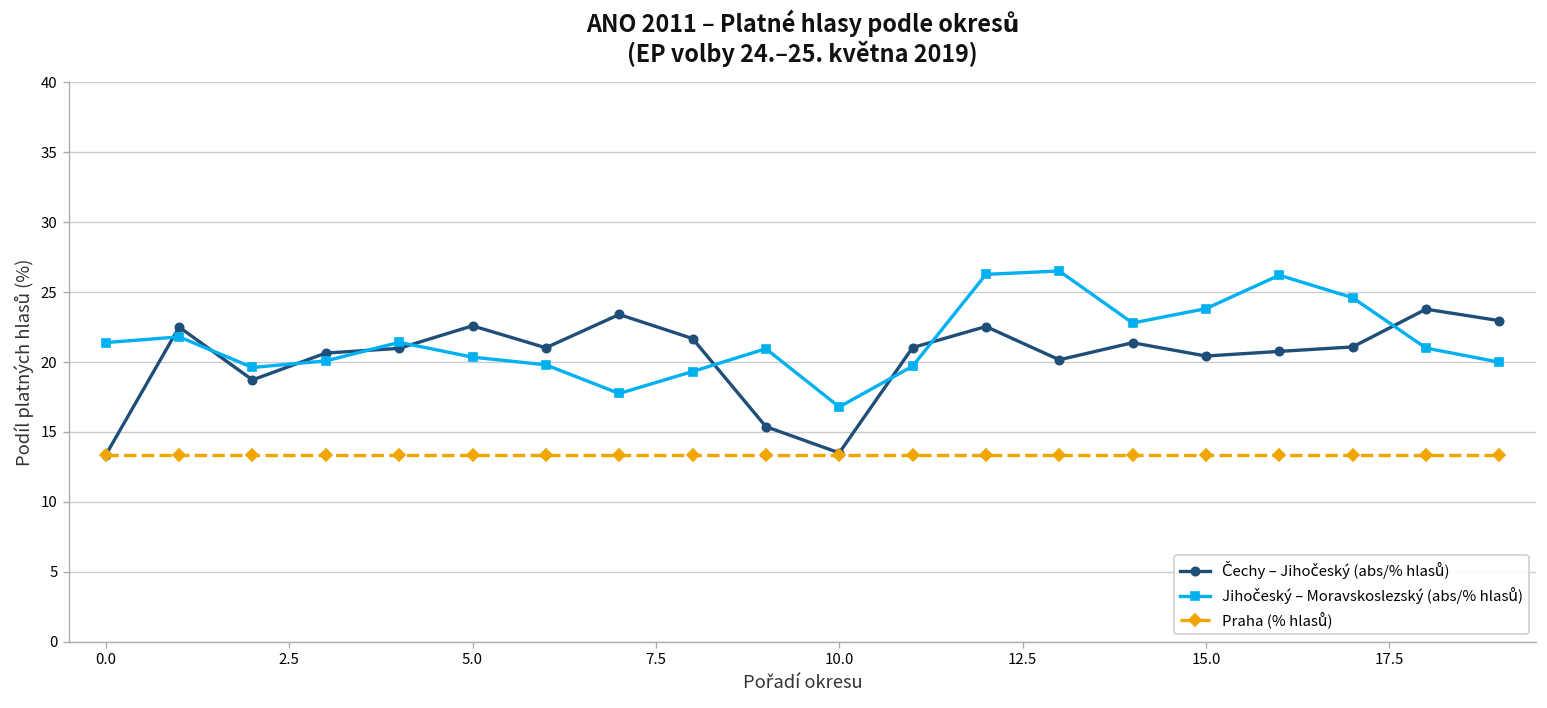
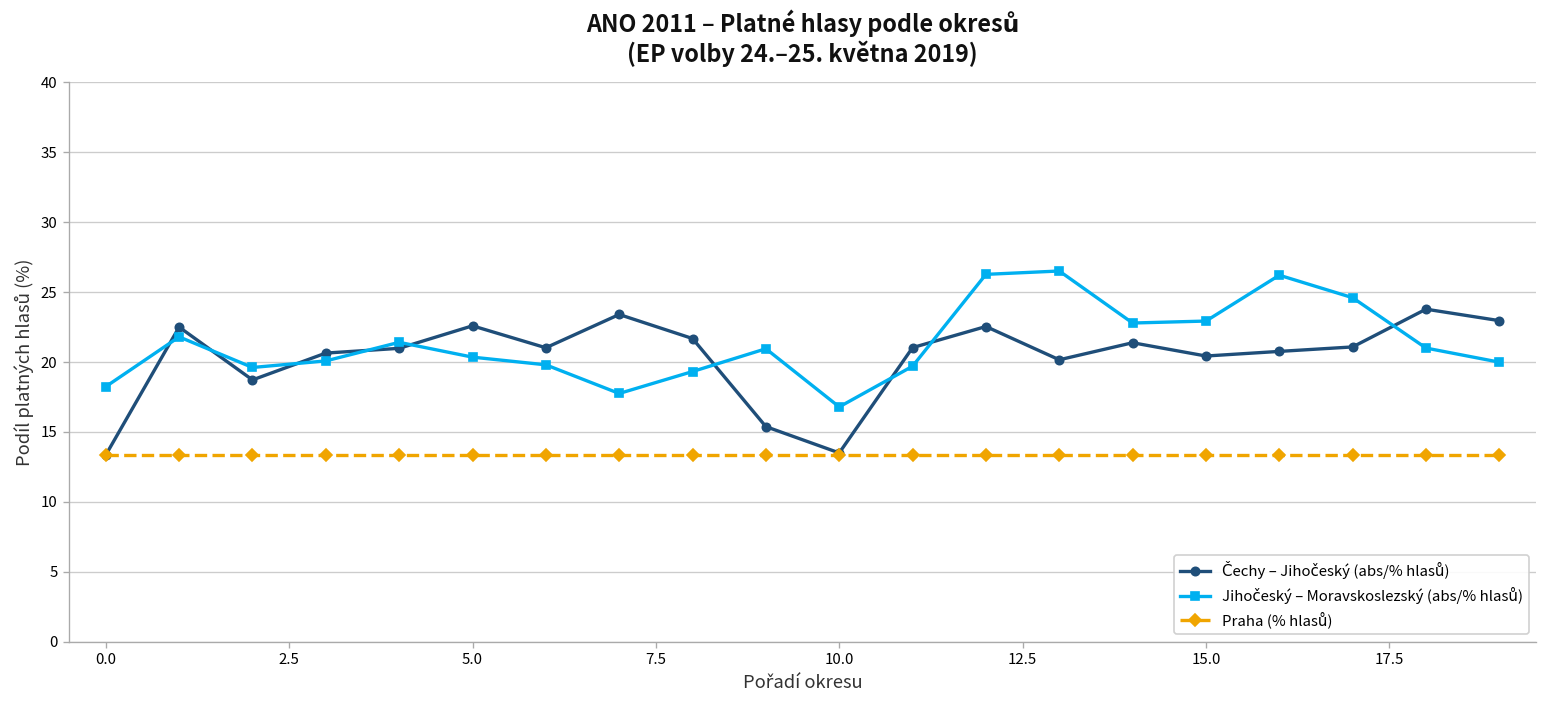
  {
    "Čechy – Jihočeský (abs/% hlasů)": {
      "5.0": 22.6,
      "15.0": 20.4
    },
    "Jihočeský – Moravskoslezský (abs/% hlasů)": {
-     "0.0": 21.4,
+     "0.0": 18.2,
      "5.0": 20.4,
      "10.0": 16.8,
-     "15.0": 23.8
+     "15.0": 22.9
    },
    "Praha (% hlasů)": {
      "5.0": 13.4,
      "15.0": 13.4
    }
  }
